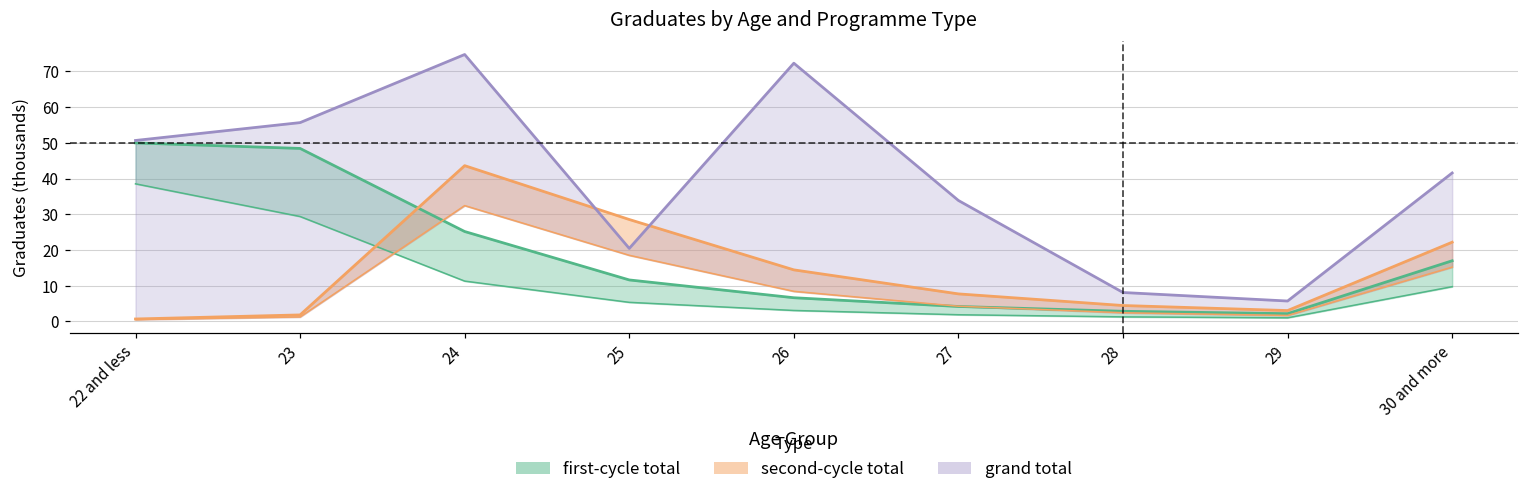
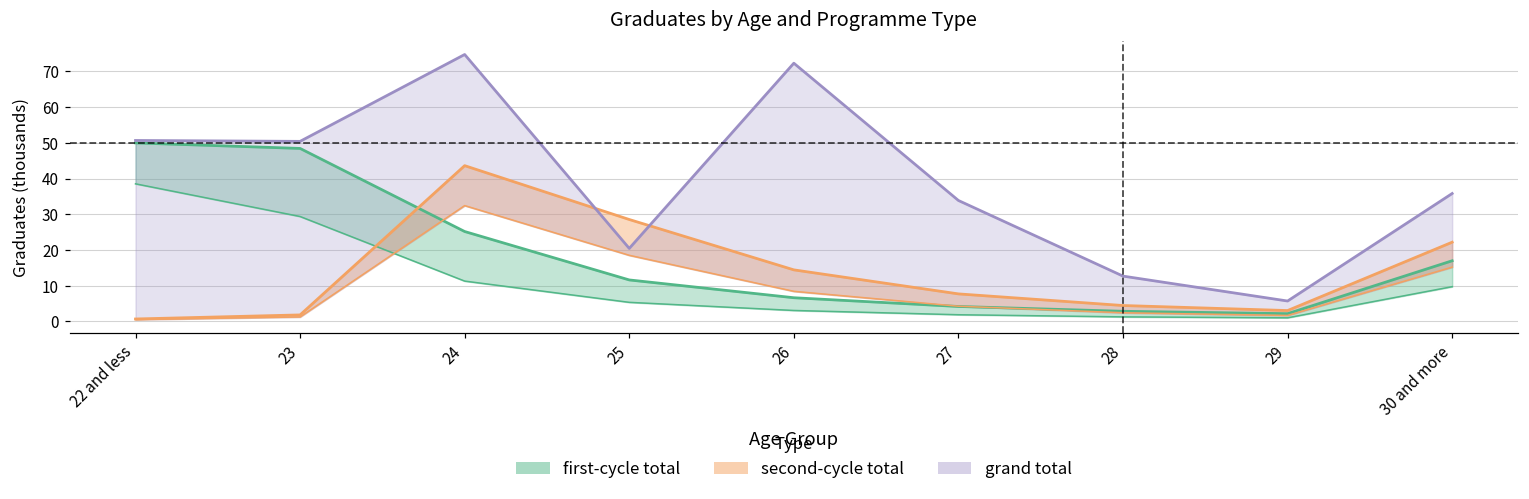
  {
    "grand total": {
-     "23": 56,
+     "23": 50,
      "24": 75,
      "25": 20,
      "26": 72,
      "27": 34,
-     "28": 8,
+     "28": 13,
      "29": 6,
-     "30 and more": 42
+     "30 and more": 36
    }
  }
